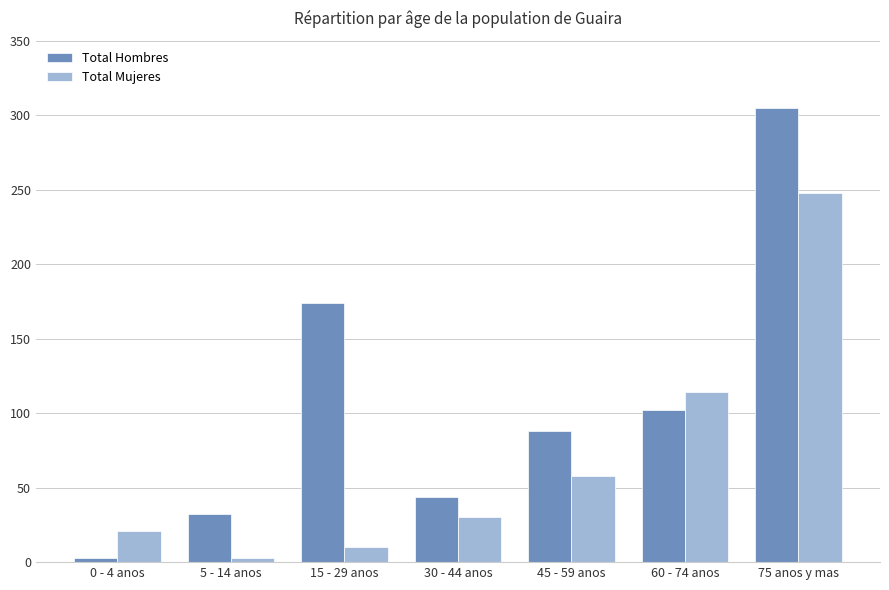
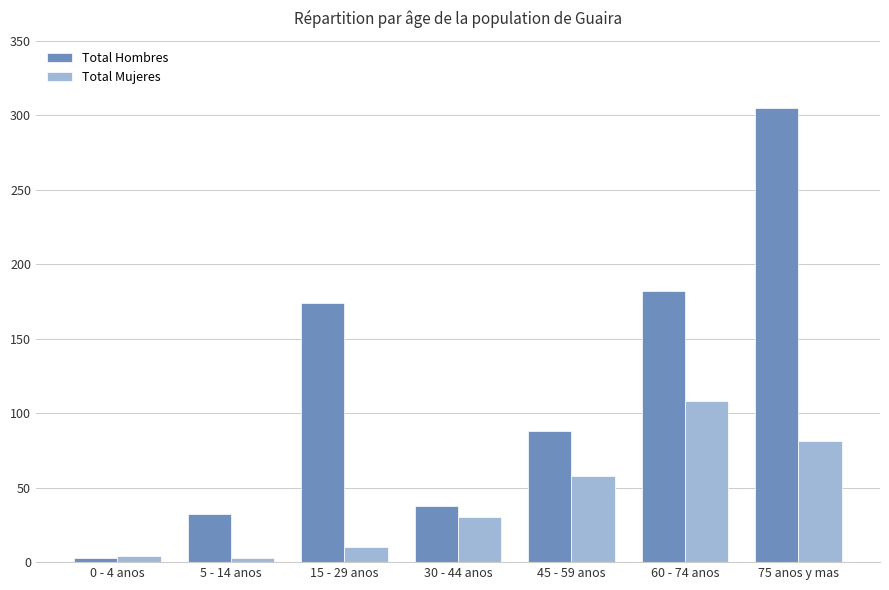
  {
    "Total Hombres": {
      "0 - 4 anos": 3,
      "5 - 14 anos": 32,
      "15 - 29 anos": 174,
-     "30 - 44 anos": 44,
+     "30 - 44 anos": 38,
      "45 - 59 anos": 88,
-     "60 - 74 anos": 102,
+     "60 - 74 anos": 182,
      "75 anos y mas": 305
    },
    "Total Mujeres": {
-     "0 - 4 anos": 21,
+     "0 - 4 anos": 4,
      "5 - 14 anos": 3,
      "15 - 29 anos": 10,
      "30 - 44 anos": 30,
      "45 - 59 anos": 58,
-     "60 - 74 anos": 114,
-     "75 anos y mas": 248
+     "60 - 74 anos": 108,
+     "75 anos y mas": 81
    }
  }
